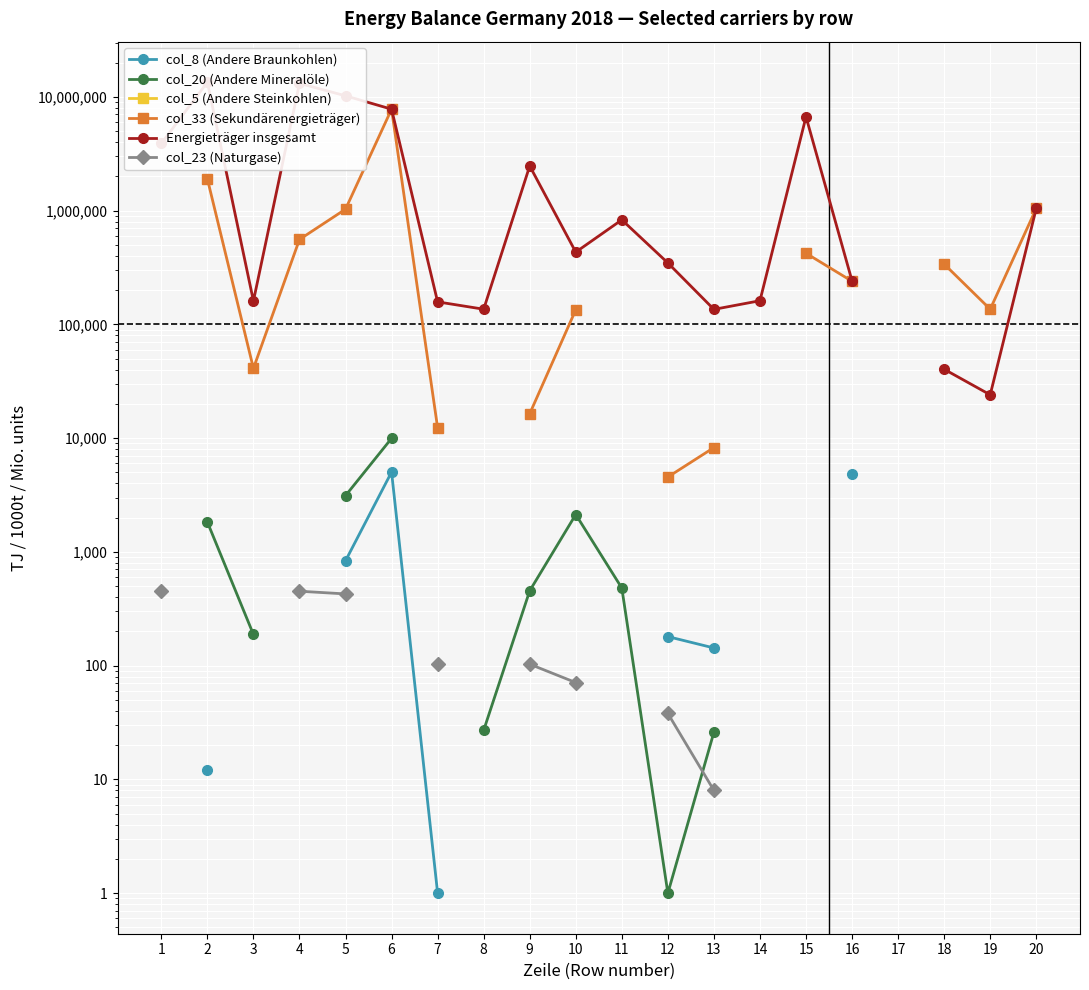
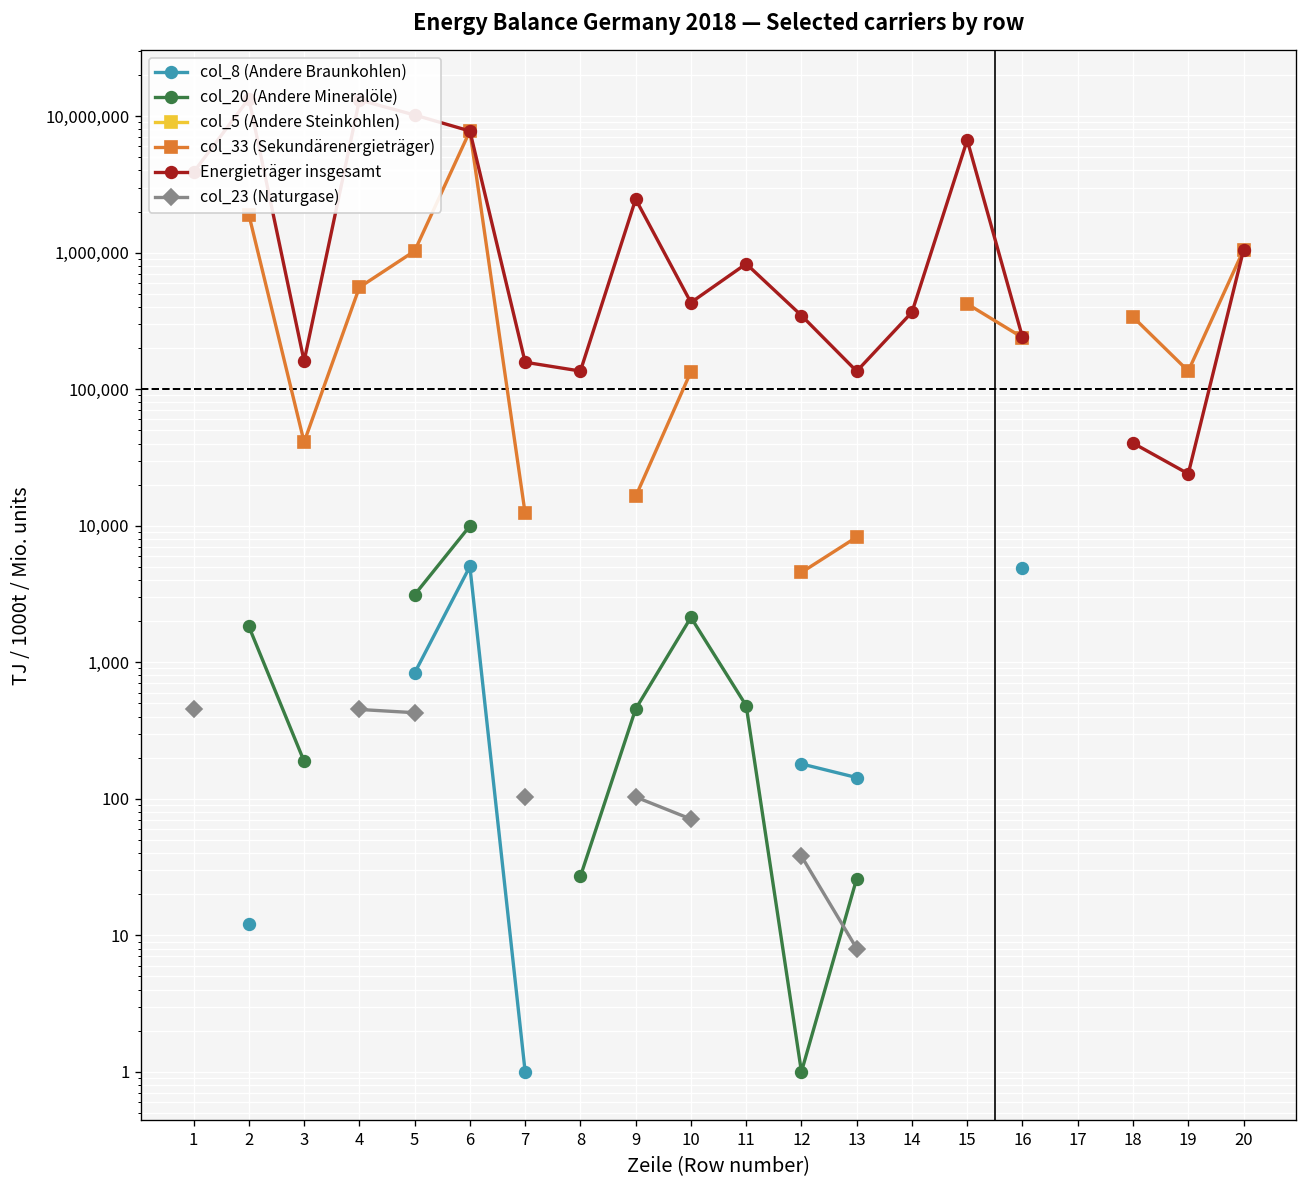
  {
    "col_8 (Andere Braunkohlen)": {
      "2": "12",
      "5": "800",
      "6": "5,000",
      "7": "1",
      "12": "180",
      "13": "140",
      "16": "4,900"
    },
    "col_20 (Andere Mineralöle)": {
      "2": "1,800",
      "3": "190",
      "5": "3,100",
      "6": "10,000",
      "8": "27",
      "9": "460",
      "10": "2,100",
      "11": "480",
      "12": "1",
      "13": "26"
    },
    "col_33 (Sekundärenergieträger)": {
      "2": "1,900,000",
      "3": "41,000",
      "4": "600,000",
      "5": "1,000,000",
      "7": "12,000",
      "9": "16,000",
      "10": "130,000",
      "12": "4,500",
      "13": "8,000",
      "15": "420,000",
      "18": "340,000",
      "19": "140,000"
    },
    "Energieträger insgesamt": {
      "3": "160,000",
      "7": "160,000",
      "8": "140,000",
      "9": "2,500,000",
      "10": "430,000",
      "11": "800,000",
      "12": "350,000",
      "13": "140,000",
-     "14": "160,000",
+     "14": "370,000",
      "15": "7,000,000",
      "18": "40,000",
      "19": "24,000"
    },
    "col_23 (Naturgase)": {
      "1": "450",
      "4": "450",
      "5": "430",
      "7": "100",
      "9": "100",
      "10": "70",
      "12": "38",
      "13": "8"
    }
  }
